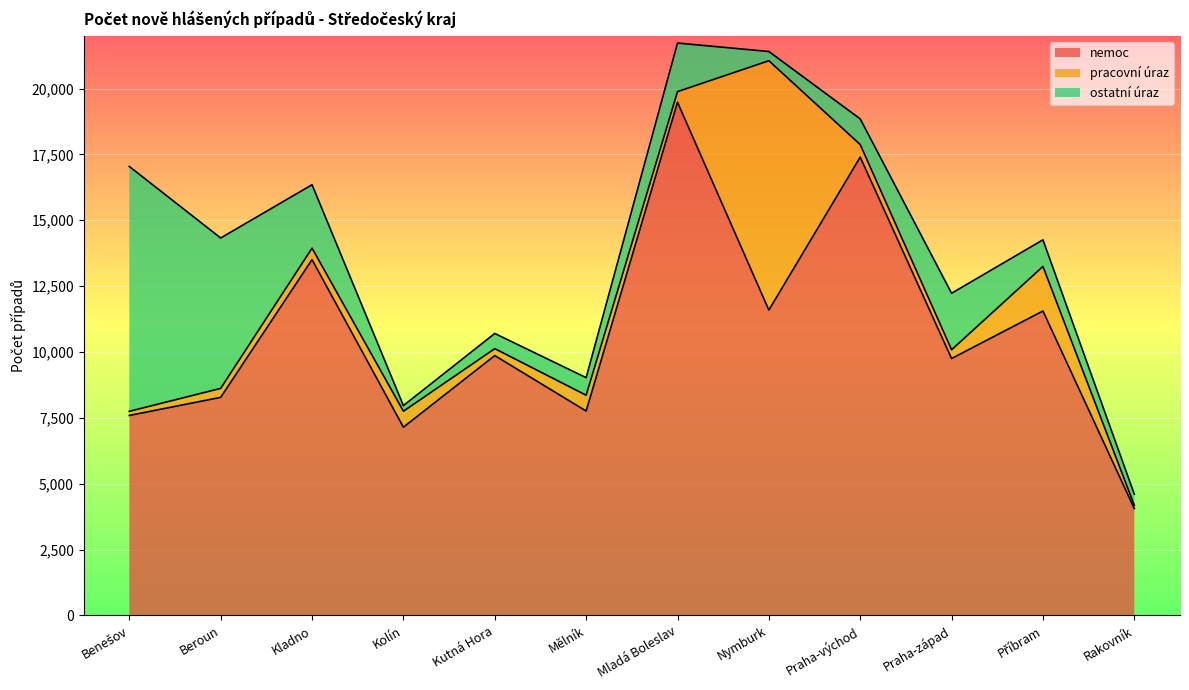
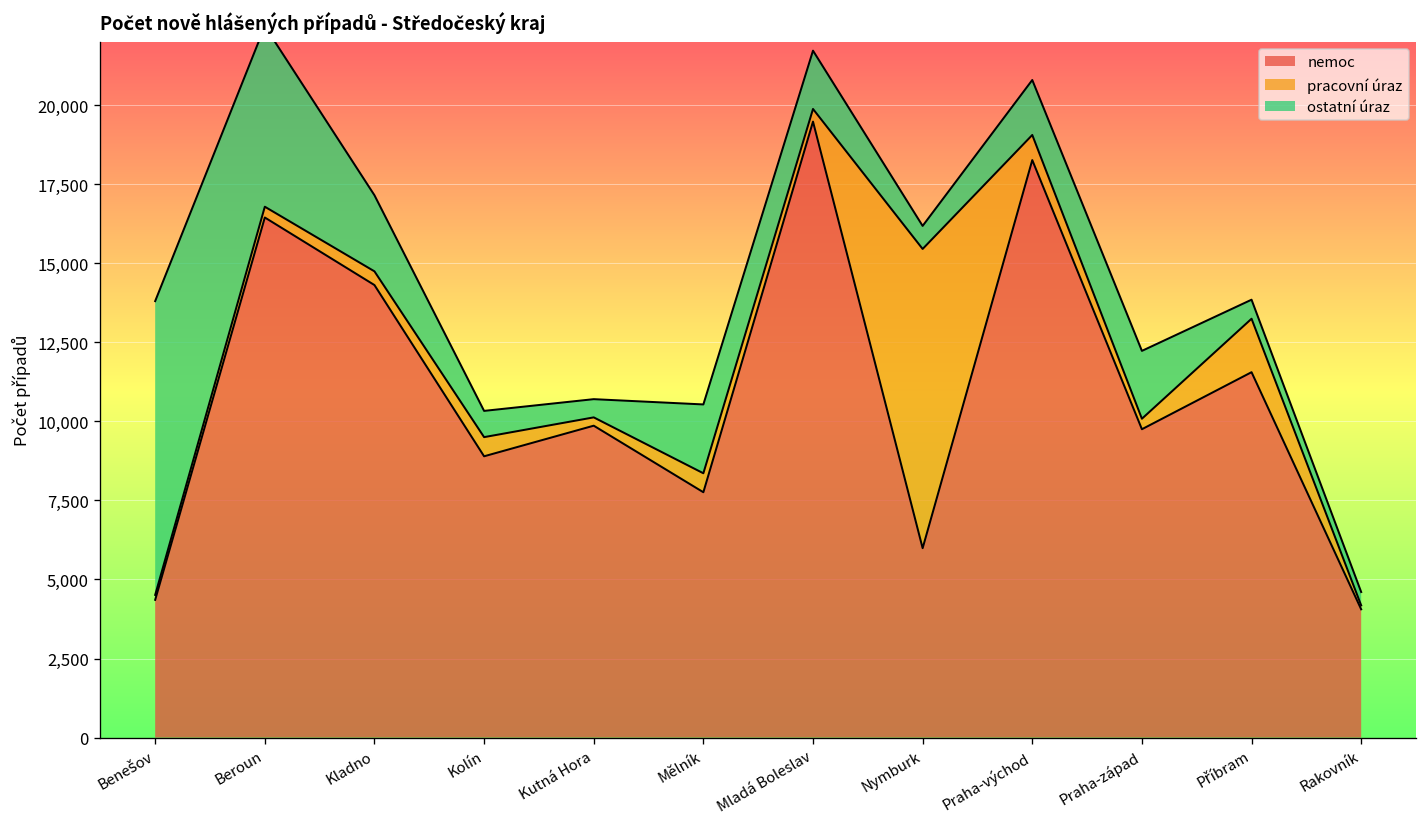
  {
    "nemoc": {
-     "Benešov": "7,600",
-     "Beroun": "8,300",
-     "Kladno": "13,500",
-     "Kolín": "7,100",
+     "Benešov": "4,400",
+     "Beroun": "16,400",
+     "Kladno": "14,300",
+     "Kolín": "8,900",
      "Kutná Hora": "9,900",
      "Mělník": "7,800",
      "Mladá Boleslav": "19,500",
-     "Nymburk": "11,600",
-     "Praha-východ": "17,400",
+     "Nymburk": "6,000",
+     "Praha-východ": "18,300",
      "Praha-západ": "9,800",
      "Příbram": "11,600",
      "Rakovník": "4,100"
    },
    "pracovní úraz": {
      "Benešov": "200",
      "Beroun": "300",
      "Kladno": "400",
      "Kolín": "600",
      "Kutná Hora": "300",
      "Mělník": "600",
      "Mladá Boleslav": "400",
      "Nymburk": "9,500",
-     "Praha-východ": "500",
+     "Praha-východ": "800",
      "Praha-západ": "300",
      "Příbram": "1,700",
      "Rakovník": "100"
    },
    "ostatní úraz": {
      "Benešov": "9,300",
      "Kladno": "2,400",
-     "Kolín": "200",
+     "Kolín": "800",
      "Kutná Hora": "600",
-     "Mělník": "700",
+     "Mělník": "2,200",
      "Mladá Boleslav": "1,800",
-     "Nymburk": "400",
-     "Praha-východ": "1,000",
+     "Nymburk": "700",
+     "Praha-východ": "1,700",
      "Praha-západ": "2,100",
-     "Příbram": "1,000",
+     "Příbram": "600",
      "Rakovník": "400"
    }
  }
